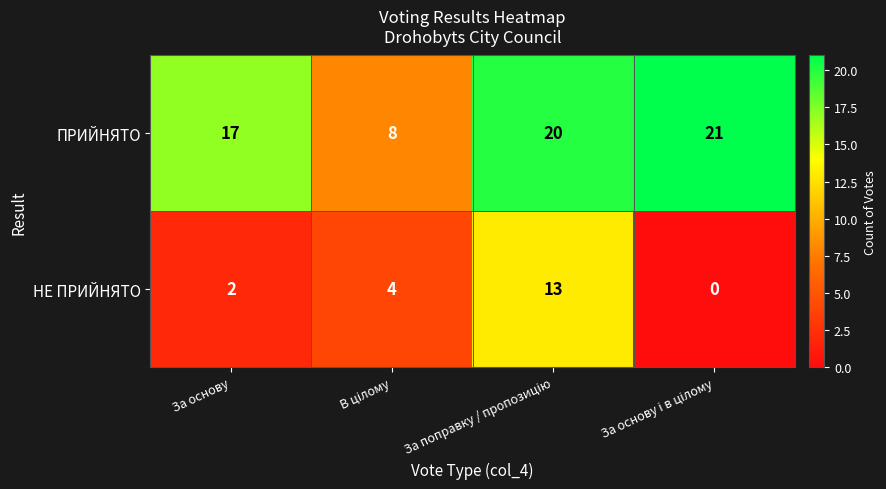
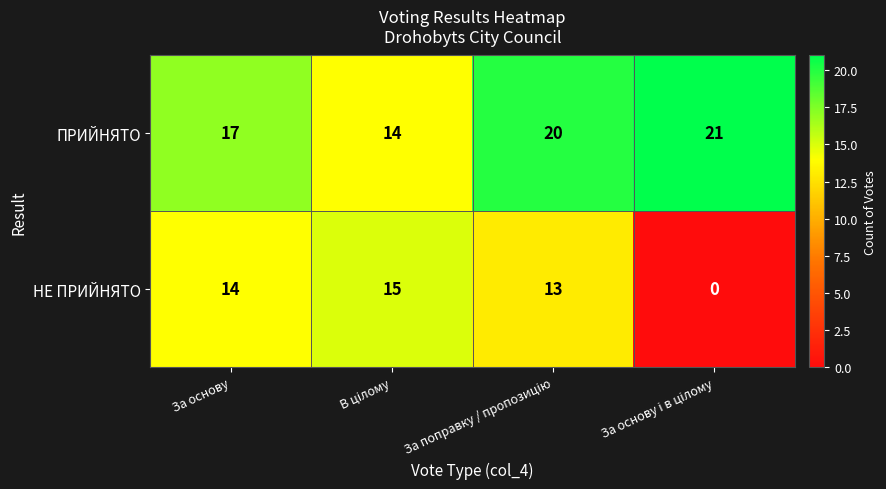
  {
    "ПРИЙНЯТО": {
      "За основу": 17,
-     "В цілому": 8,
+     "В цілому": 14,
      "За поправку / пропозицію": 20,
      "За основу і в цілому": 21
    },
    "НЕ ПРИЙНЯТО": {
-     "За основу": 2,
-     "В цілому": 4,
+     "За основу": 14,
+     "В цілому": 15,
      "За поправку / пропозицію": 13,
      "За основу і в цілому": 0
    }
  }
